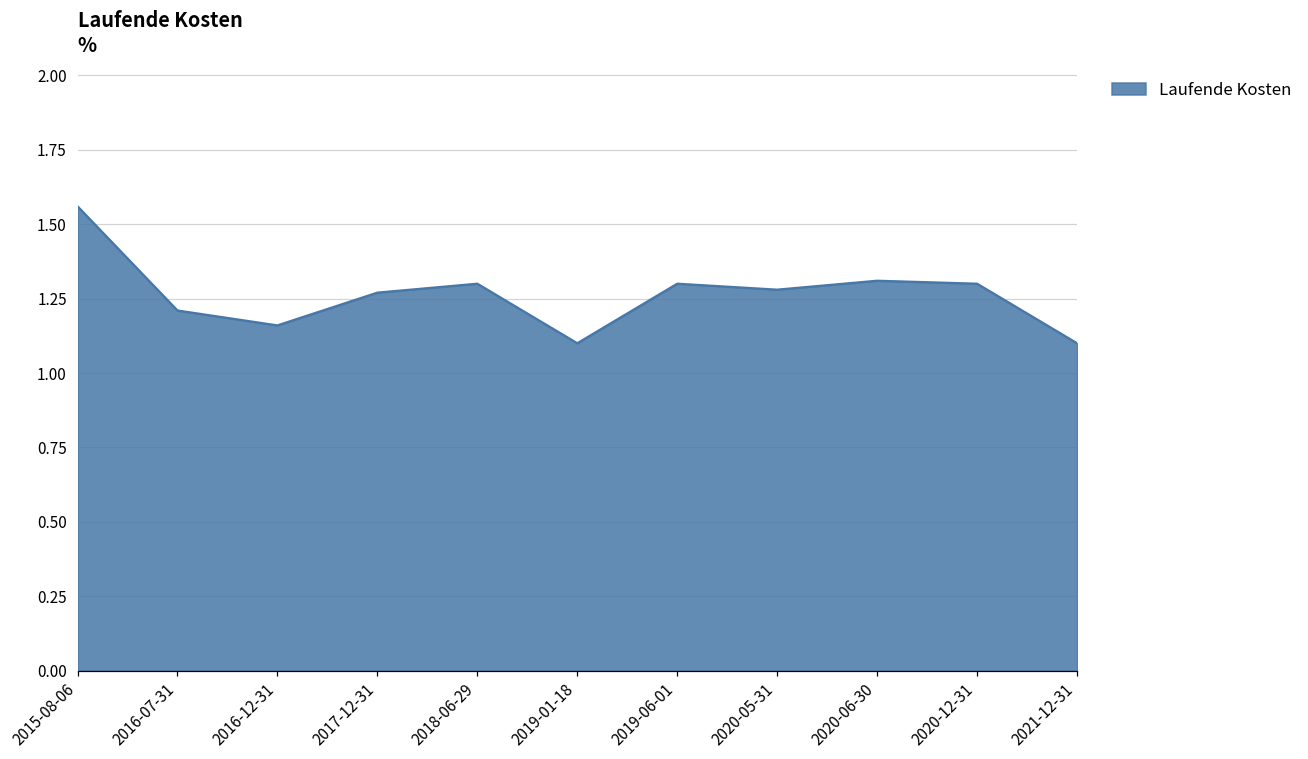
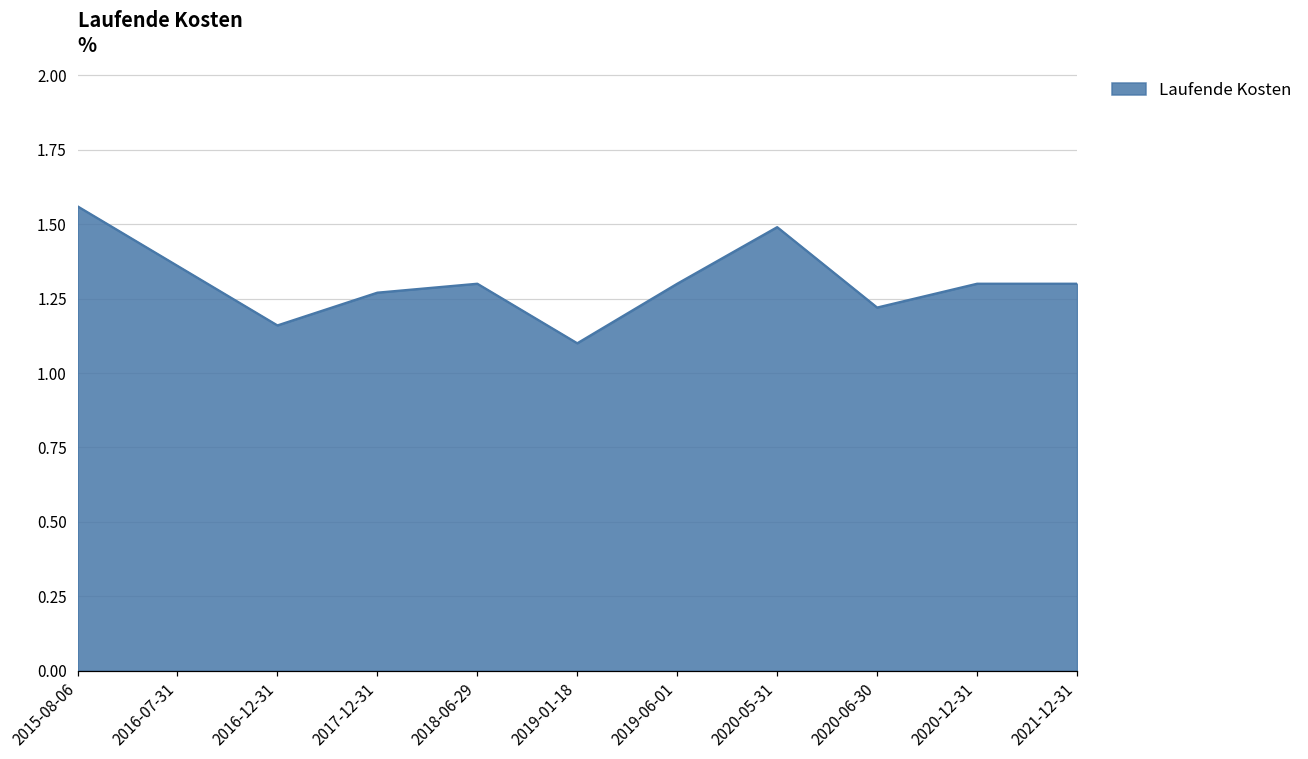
  {
    "2015-08-06": 1.56,
-   "2016-07-31": 1.21,
+   "2016-07-31": 1.36,
    "2016-12-31": 1.16,
    "2017-12-31": 1.27,
    "2018-06-29": 1.30,
    "2019-01-18": 1.10,
    "2019-06-01": 1.30,
-   "2020-05-31": 1.28,
-   "2020-06-30": 1.31,
+   "2020-05-31": 1.49,
+   "2020-06-30": 1.22,
    "2020-12-31": 1.30,
-   "2021-12-31": 1.1
+   "2021-12-31": 1.3
  }
